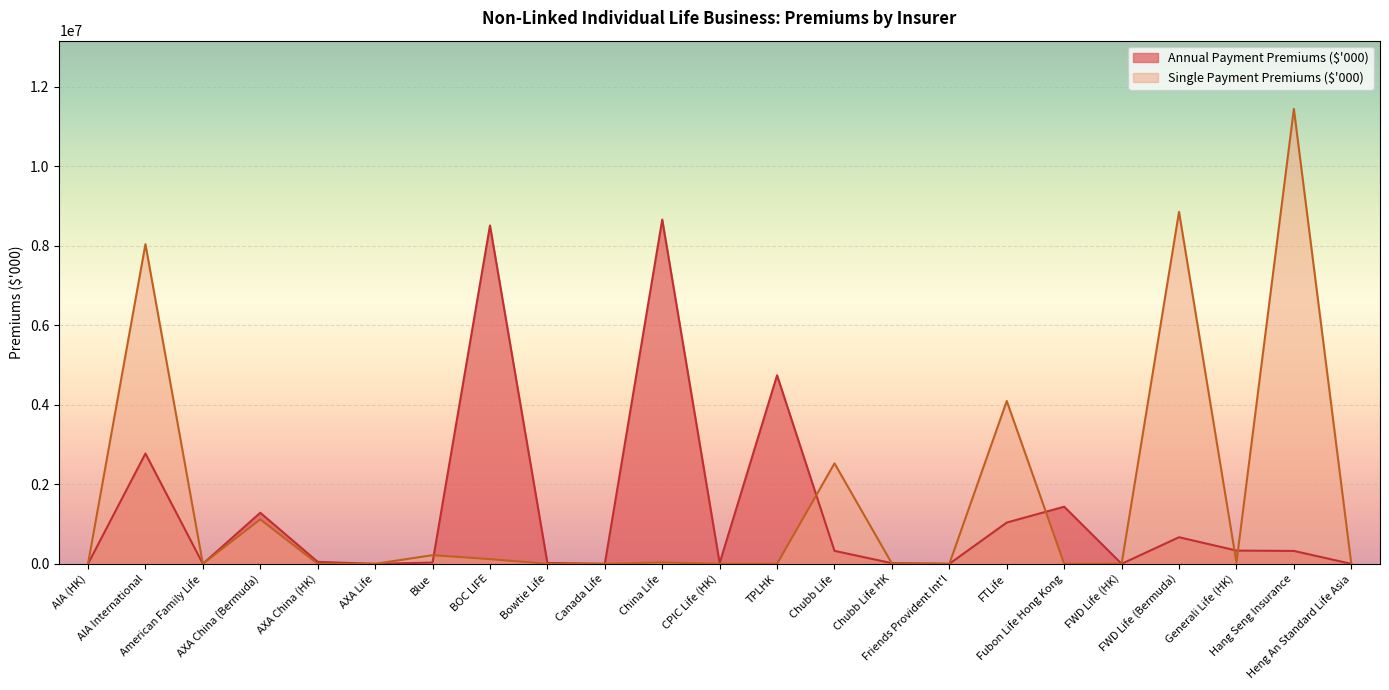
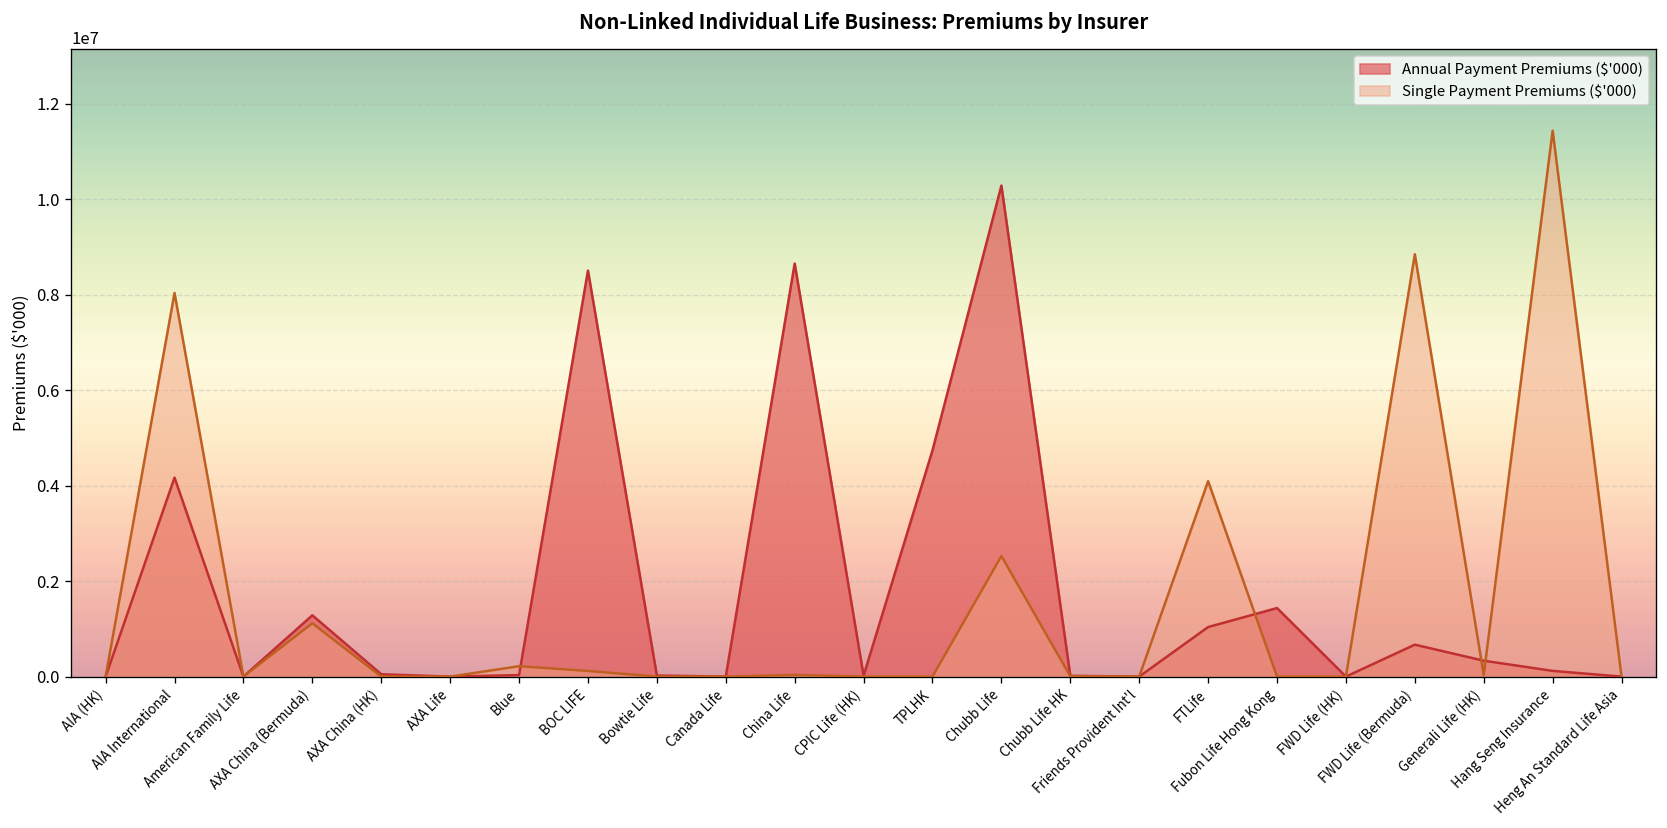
  {
    "Annual Payment Premiums ($'000)": {
-     "AIA International": 2800000,
+     "AIA International": 4200000,
      "AXA China (Bermuda)": 1300000,
      "Blue": 0,
      "BOC LIFE": 8500000,
      "China Life": 8700000,
      "TPLHK": 4700000,
-     "Chubb Life": 300000,
+     "Chubb Life": 10300000,
      "FTLife": 1000000,
      "Fubon Life Hong Kong": 1400000,
      "FWD Life (Bermuda)": 700000,
      "Generali Life (HK)": 300000,
-     "Hang Seng Insurance": 300000
+     "Hang Seng Insurance": 100000
    },
    "Single Payment Premiums ($'000)": {
      "AIA International": 8000000,
      "AXA China (Bermuda)": 1100000,
      "Blue": 200000,
      "BOC LIFE": 100000,
      "China Life": 0,
      "TPLHK": 0,
      "Chubb Life": 2500000,
      "FTLife": 4100000,
      "Fubon Life Hong Kong": 0,
      "FWD Life (Bermuda)": 8900000,
      "Generali Life (HK)": 0,
      "Hang Seng Insurance": 11400000
    }
  }
